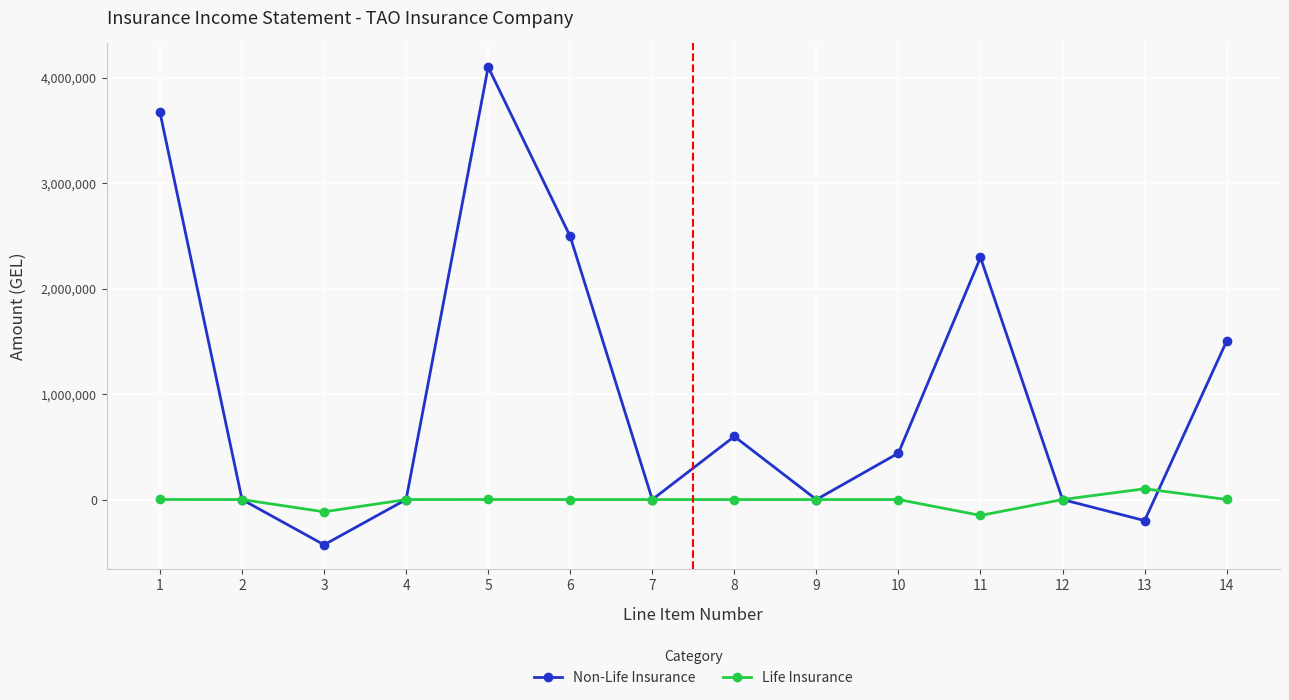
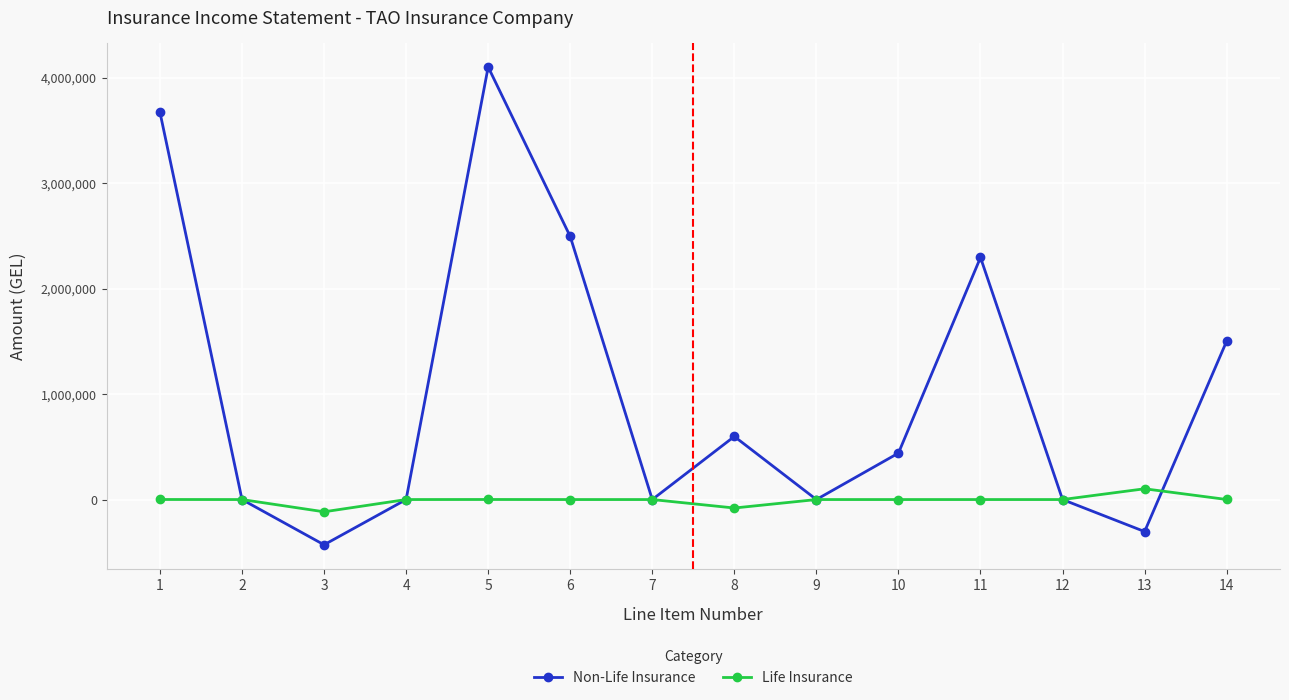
  {
    "Non-Life Insurance": {
      "1": "3,670,000",
      "3": "-430,000",
      "5": "4,100,000",
      "6": "2,490,000",
      "8": "600,000",
      "10": "440,000",
      "11": "2,300,000",
-     "13": "-200,000",
+     "13": "-300,000",
      "14": "1,500,000"
    },
    "Life Insurance": {
      "1": "0",
      "3": "-120,000",
      "5": "0",
      "6": "0",
-     "8": "0",
+     "8": "-80,000",
      "10": "0",
-     "11": "-150,000",
+     "11": "0",
      "13": "100,000",
      "14": "0"
    }
  }
